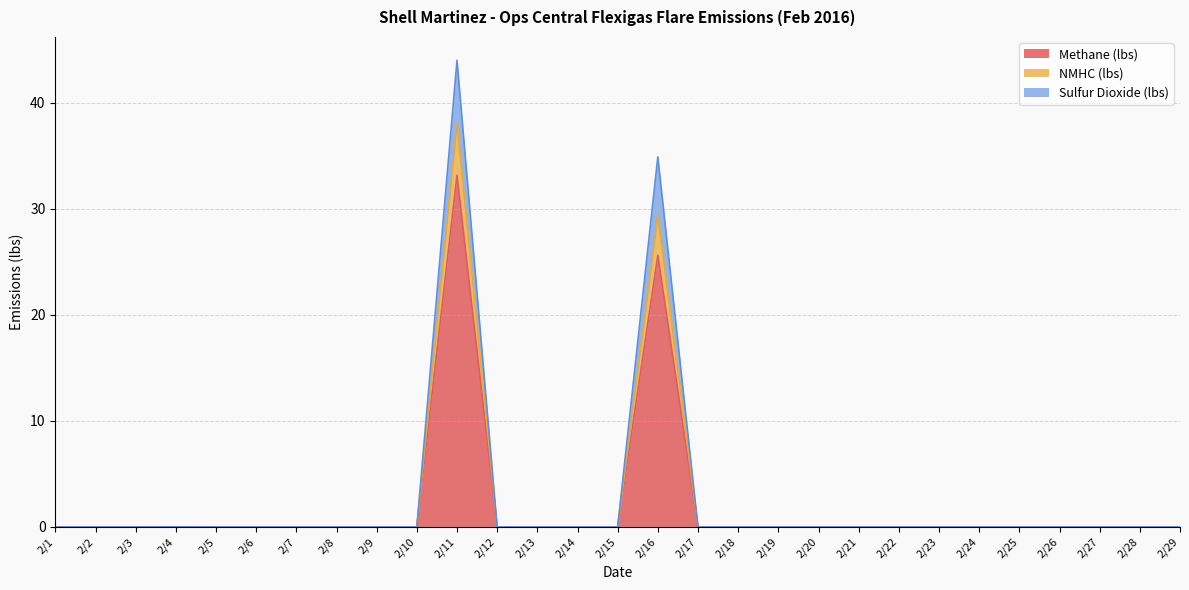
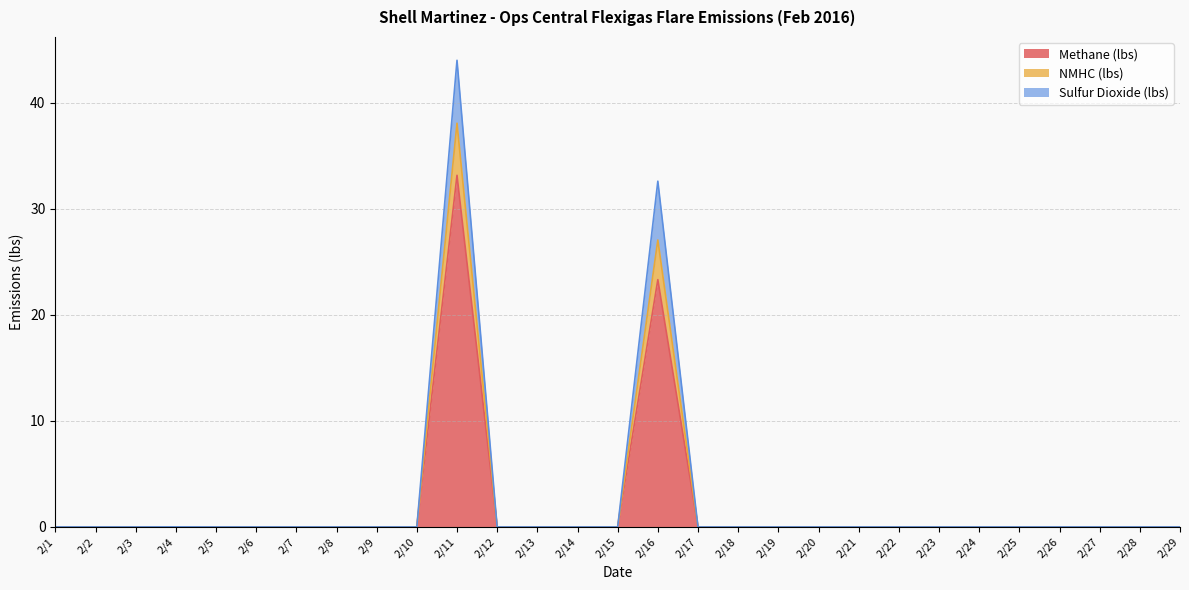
  {
    "Methane (lbs)": {
      "2/11": 33.2,
-     "2/16": 25.6
+     "2/16": 23.3
    },
    "NMHC (lbs)": {
      "2/11": 4.9,
      "2/16": 3.7
    },
    "Sulfur Dioxide (lbs)": {
      "2/11": 5.9,
      "2/16": 5.5
    }
  }
